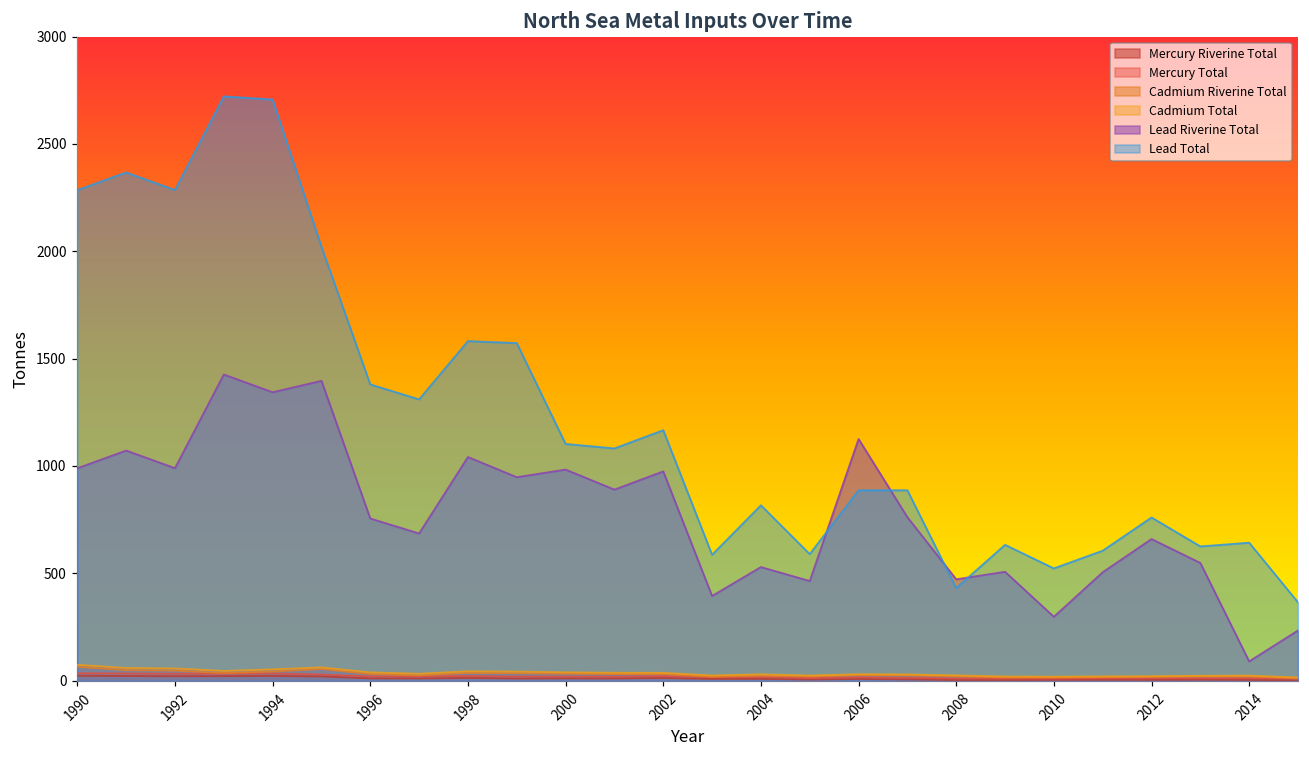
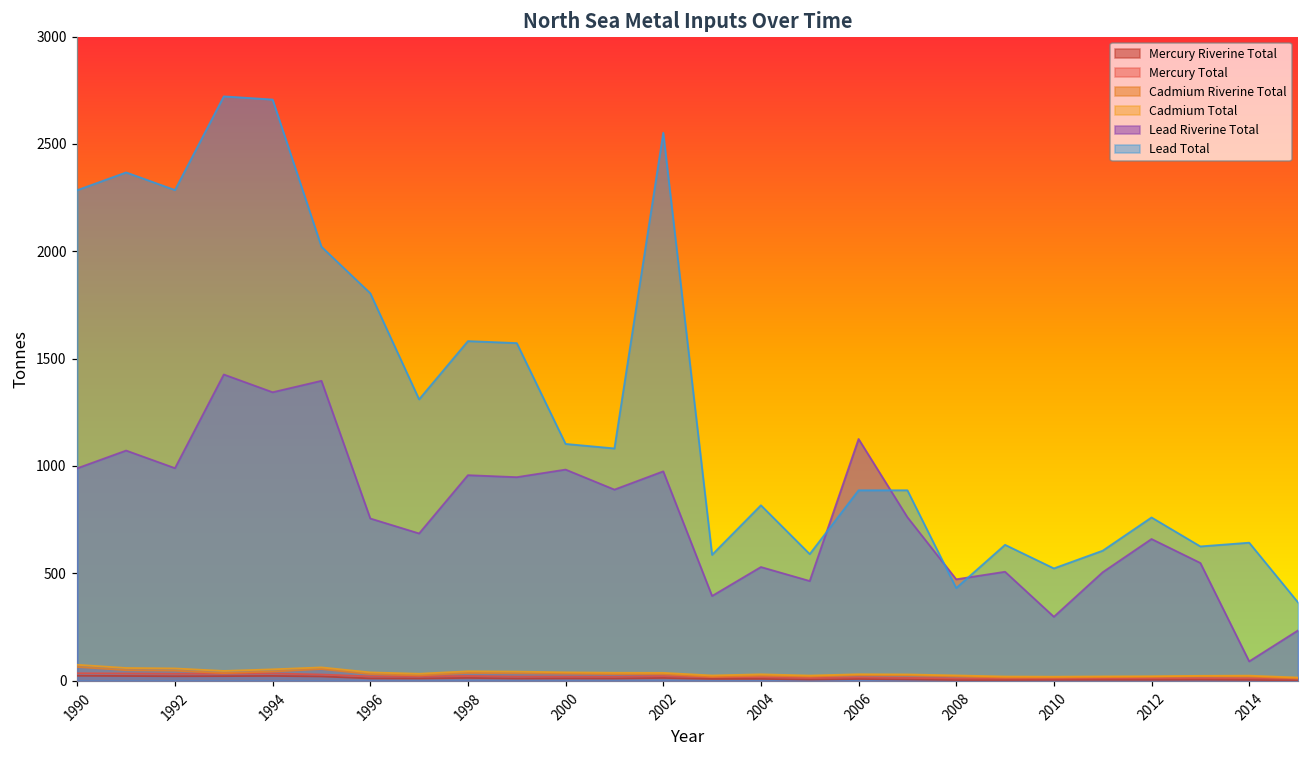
  {
    "Lead Riverine Total": {
      "1990": 990,
      "1992": 990,
      "1994": 1340,
      "1996": 760,
-     "1998": 1040,
+     "1998": 960,
      "2000": 980,
      "2002": 970,
      "2004": 530,
      "2006": 1130,
      "2008": 470,
      "2010": 300,
      "2012": 660,
      "2014": 90
    },
    "Lead Total": {
      "1990": 2290,
      "1992": 2290,
      "1994": 2710,
-     "1996": 1380,
+     "1996": 1800,
      "1998": 1580,
      "2000": 1100,
-     "2002": 1170,
+     "2002": 2550,
      "2004": 820,
      "2006": 890,
      "2008": 430,
      "2010": 520,
      "2012": 760,
      "2014": 640
    }
  }
